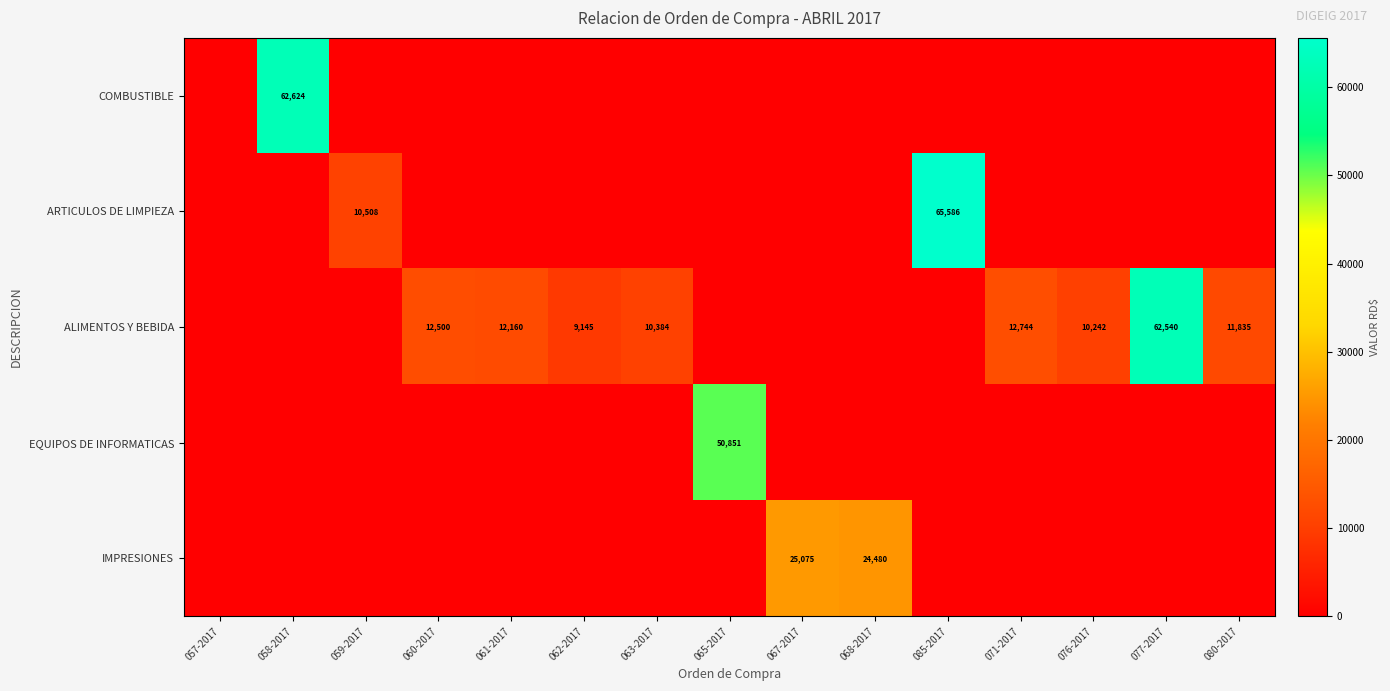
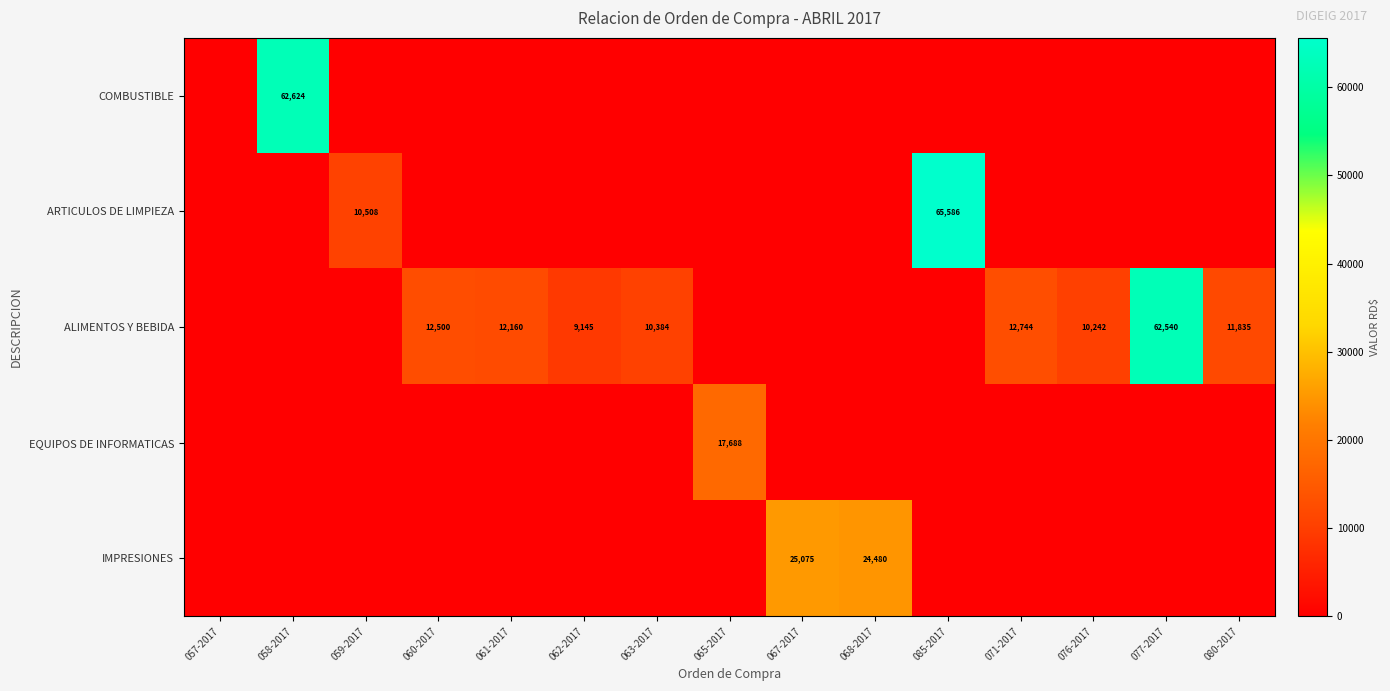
  {
    "COMBUSTIBLE": {
      "058-2017": "62,624"
    },
    "ARTICULOS DE LIMPIEZA": {
      "059-2017": "10,508",
      "085-2017": "65,586"
    },
    "ALIMENTOS Y BEBIDA": {
      "060-2017": "12,500",
      "061-2017": "12,160",
      "062-2017": "9,145",
      "063-2017": "10,384",
      "071-2017": "12,744",
      "076-2017": "10,242",
      "077-2017": "62,540",
      "080-2017": "11,835"
    },
    "EQUIPOS DE INFORMATICAS": {
-     "065-2017": "50,851"
+     "065-2017": "17,688"
    },
    "IMPRESIONES": {
      "067-2017": "25,075",
      "068-2017": "24,480"
    }
  }
